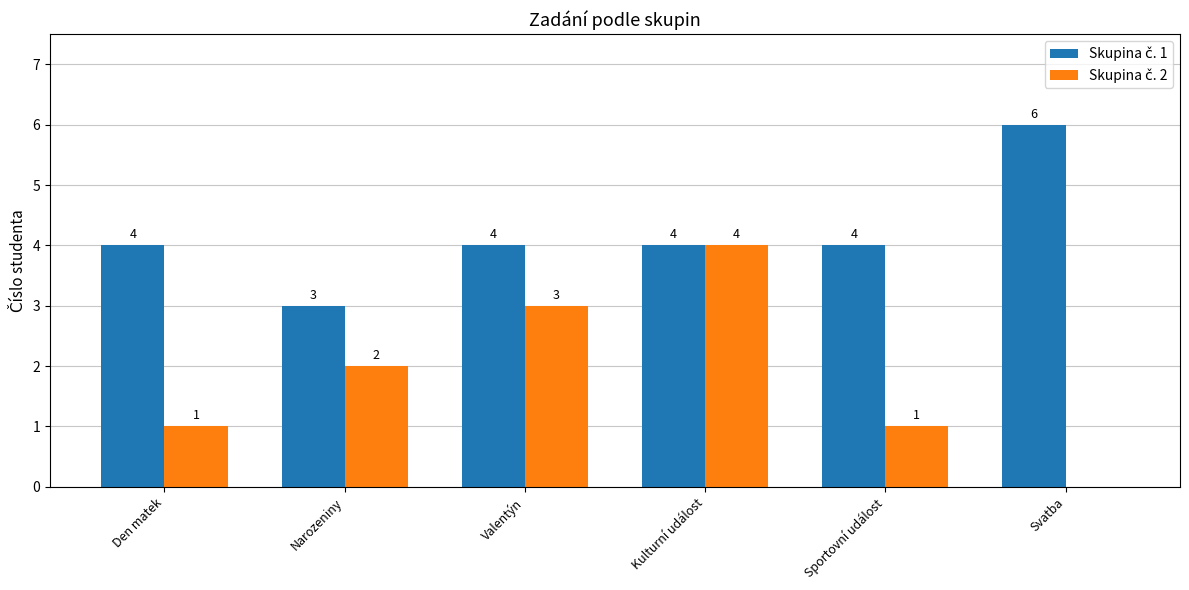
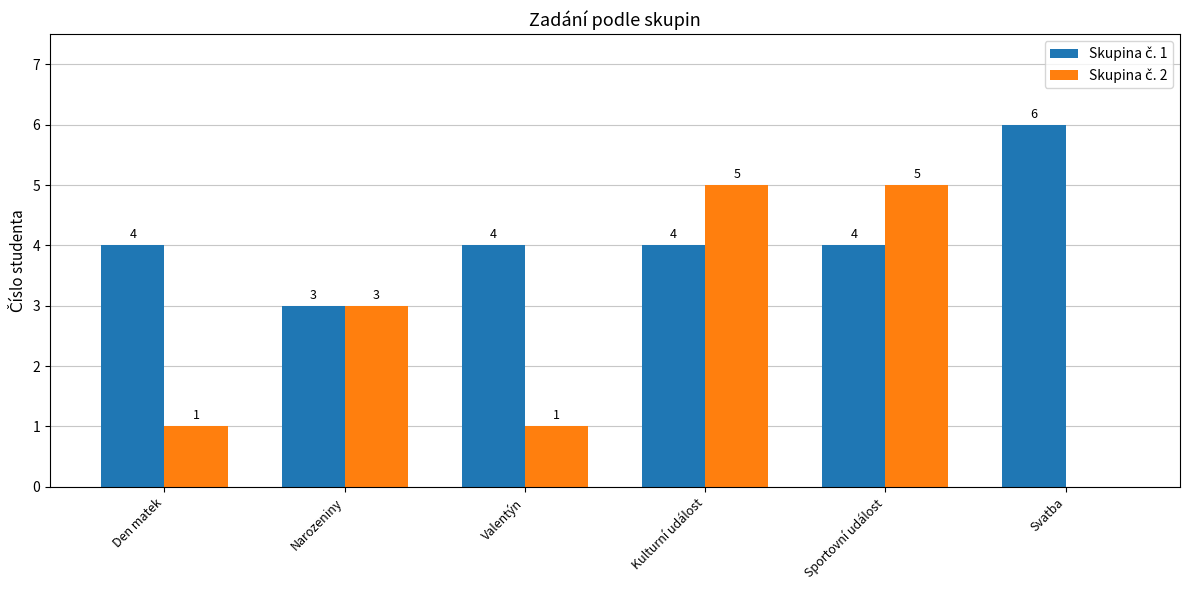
  {
    "Skupina č. 1": {
      "Den matek": 4,
      "Narozeniny": 3,
      "Valentýn": 4,
      "Kulturní událost": 4,
      "Sportovní událost": 4,
      "Svatba": 6
    },
    "Skupina č. 2": {
      "Den matek": 1,
-     "Narozeniny": 2,
-     "Valentýn": 3,
-     "Kulturní událost": 4,
-     "Sportovní událost": 1
+     "Narozeniny": 3,
+     "Valentýn": 1,
+     "Kulturní událost": 5,
+     "Sportovní událost": 5
    }
  }
